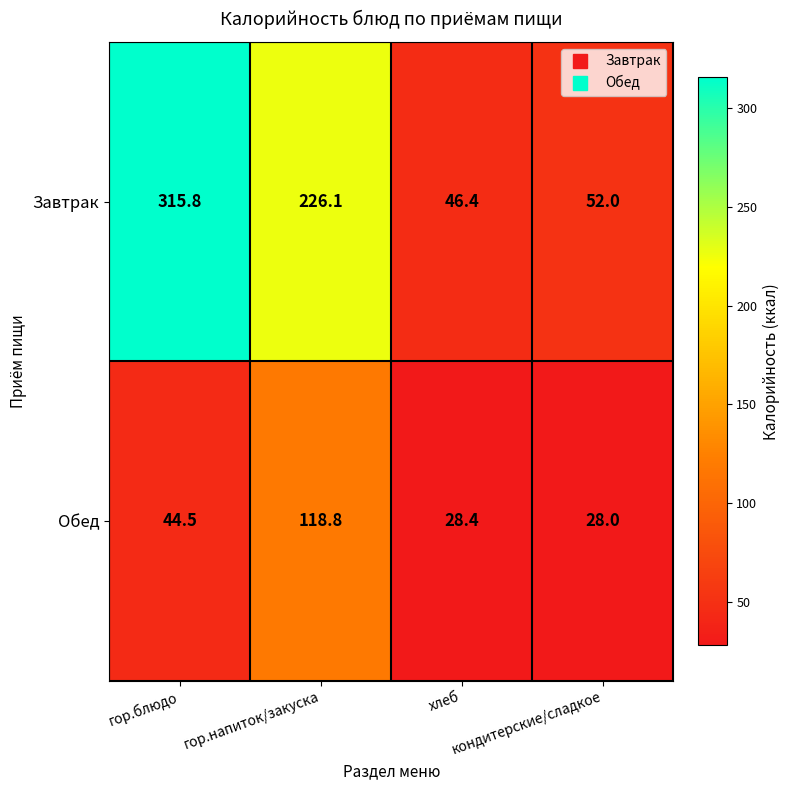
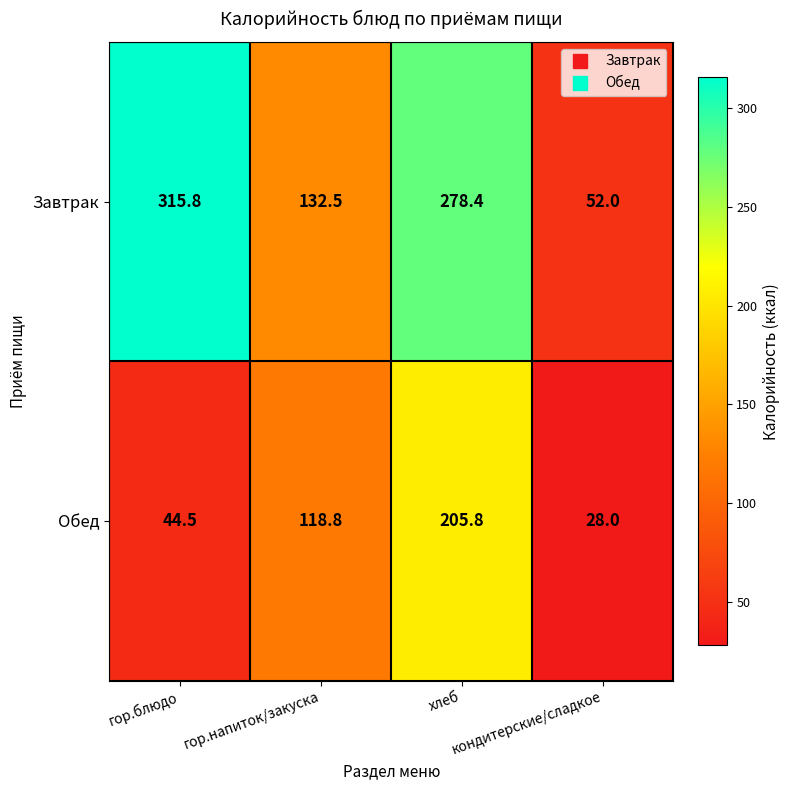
  {
    "Завтрак": {
      "гор.блюдо": 315.8,
-     "гор.напиток/закуска": 226.1,
-     "хлеб": 46.4,
+     "гор.напиток/закуска": 132.5,
+     "хлеб": 278.4,
      "кондитерские/сладкое": 52.0
    },
    "Обед": {
      "гор.блюдо": 44.5,
      "гор.напиток/закуска": 118.8,
-     "хлеб": 28.4,
+     "хлеб": 205.8,
      "кондитерские/сладкое": 28.0
    }
  }
